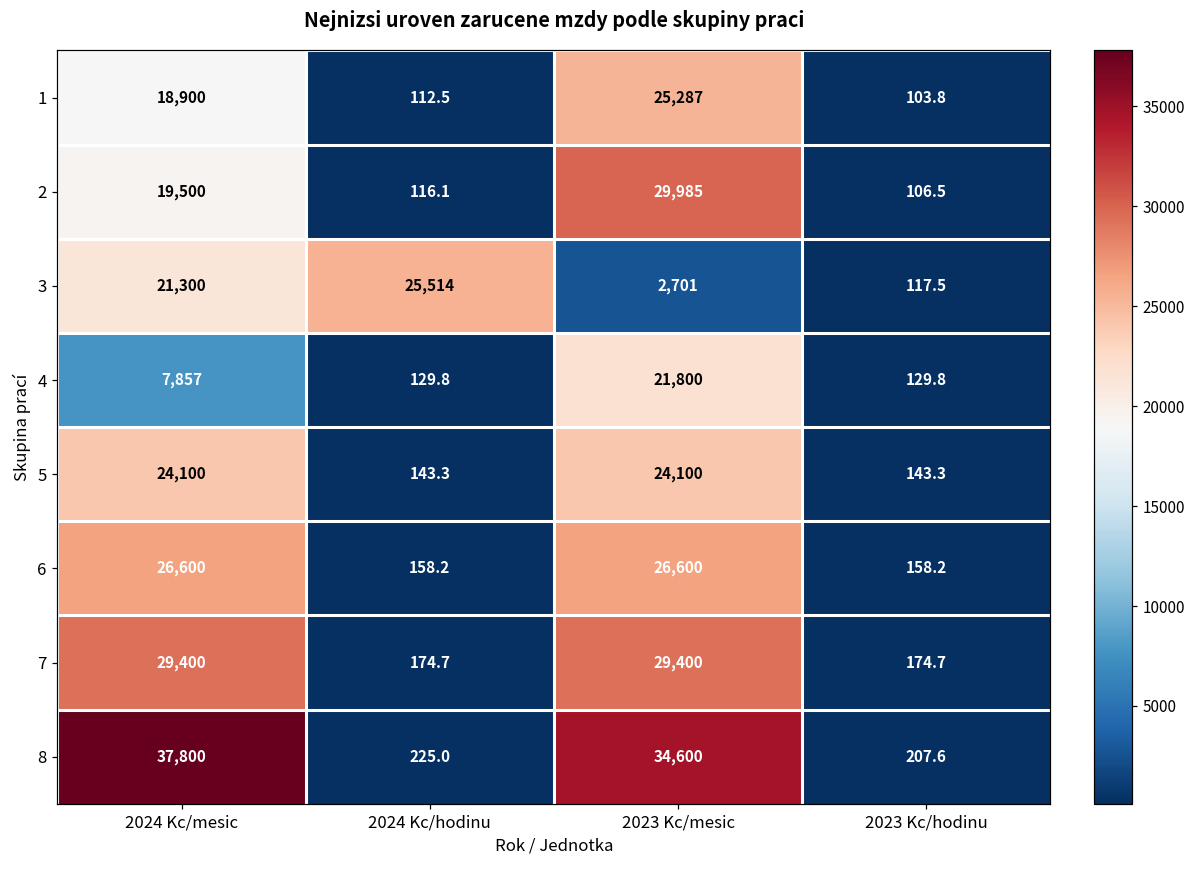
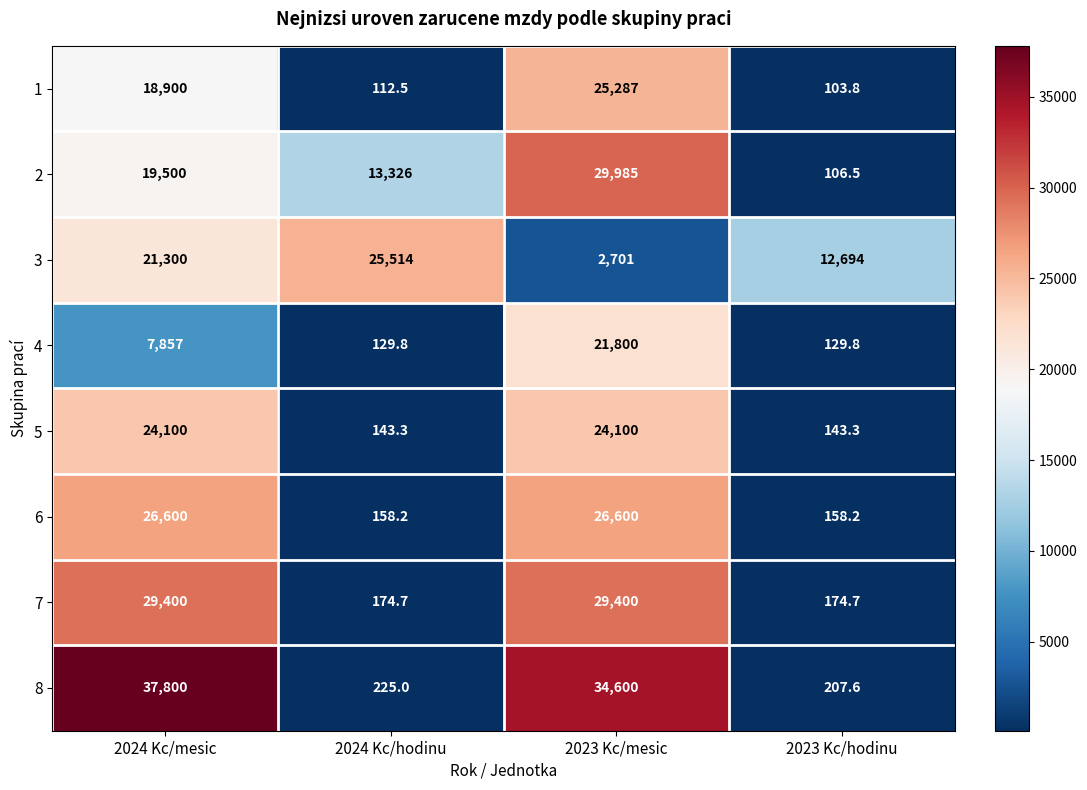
  {
    "1": {
      "2024 Kc/mesic": "18,900",
      "2024 Kc/hodinu": "112.5",
      "2023 Kc/mesic": "25,287",
      "2023 Kc/hodinu": "103.8"
    },
    "2": {
      "2024 Kc/mesic": "19,500",
-     "2024 Kc/hodinu": "116.1",
+     "2024 Kc/hodinu": "13,326",
      "2023 Kc/mesic": "29,985",
      "2023 Kc/hodinu": "106.5"
    },
    "3": {
      "2024 Kc/mesic": "21,300",
      "2024 Kc/hodinu": "25,514",
      "2023 Kc/mesic": "2,701",
-     "2023 Kc/hodinu": "117.5"
+     "2023 Kc/hodinu": "12,694"
    },
    "4": {
      "2024 Kc/mesic": "7,857",
      "2024 Kc/hodinu": "129.8",
      "2023 Kc/mesic": "21,800",
      "2023 Kc/hodinu": "129.8"
    },
    "5": {
      "2024 Kc/mesic": "24,100",
      "2024 Kc/hodinu": "143.3",
      "2023 Kc/mesic": "24,100",
      "2023 Kc/hodinu": "143.3"
    },
    "6": {
      "2024 Kc/mesic": "26,600",
      "2024 Kc/hodinu": "158.2",
      "2023 Kc/mesic": "26,600",
      "2023 Kc/hodinu": "158.2"
    },
    "7": {
      "2024 Kc/mesic": "29,400",
      "2024 Kc/hodinu": "174.7",
      "2023 Kc/mesic": "29,400",
      "2023 Kc/hodinu": "174.7"
    },
    "8": {
      "2024 Kc/mesic": "37,800",
      "2024 Kc/hodinu": "225.0",
      "2023 Kc/mesic": "34,600",
      "2023 Kc/hodinu": "207.6"
    }
  }
